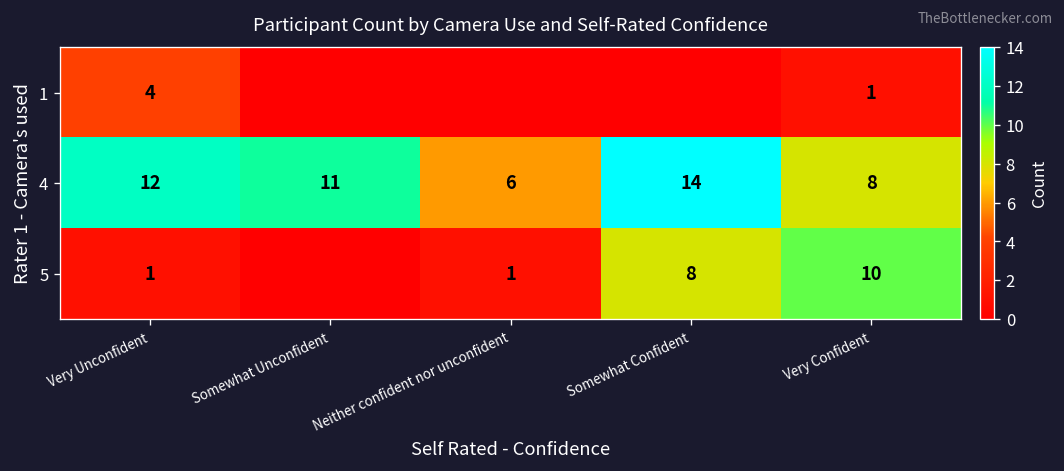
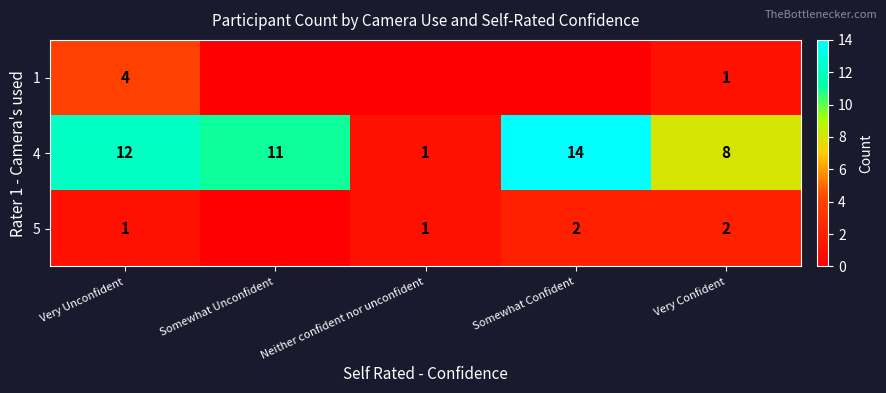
  {
    "1": {
      "Very Unconfident": 4,
      "Very Confident": 1
    },
    "4": {
      "Very Unconfident": 12,
      "Somewhat Unconfident": 11,
-     "Neither confident nor unconfident": 6,
+     "Neither confident nor unconfident": 1,
      "Somewhat Confident": 14,
      "Very Confident": 8
    },
    "5": {
      "Very Unconfident": 1,
      "Neither confident nor unconfident": 1,
-     "Somewhat Confident": 8,
-     "Very Confident": 10
+     "Somewhat Confident": 2,
+     "Very Confident": 2
    }
  }
